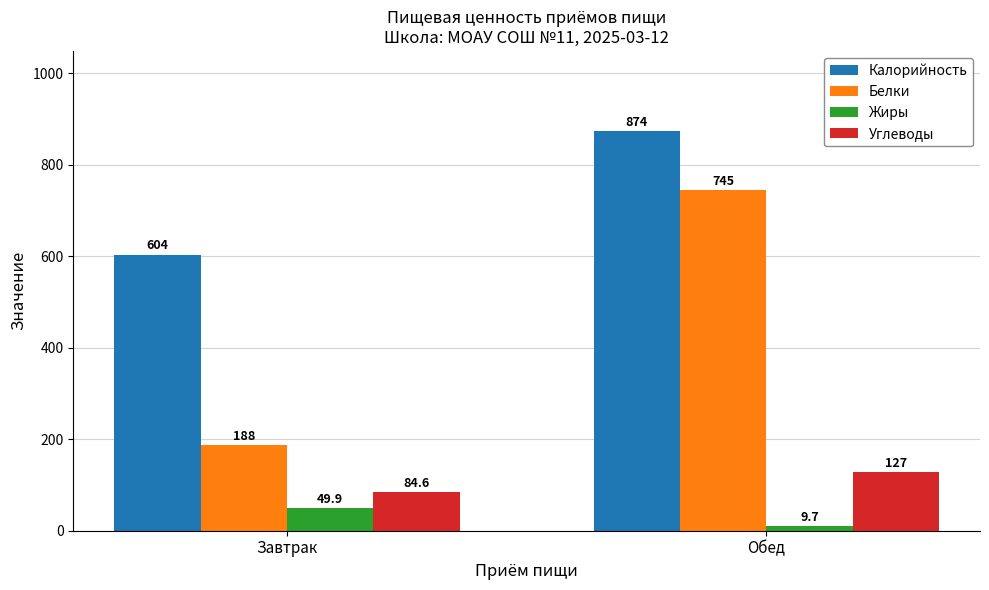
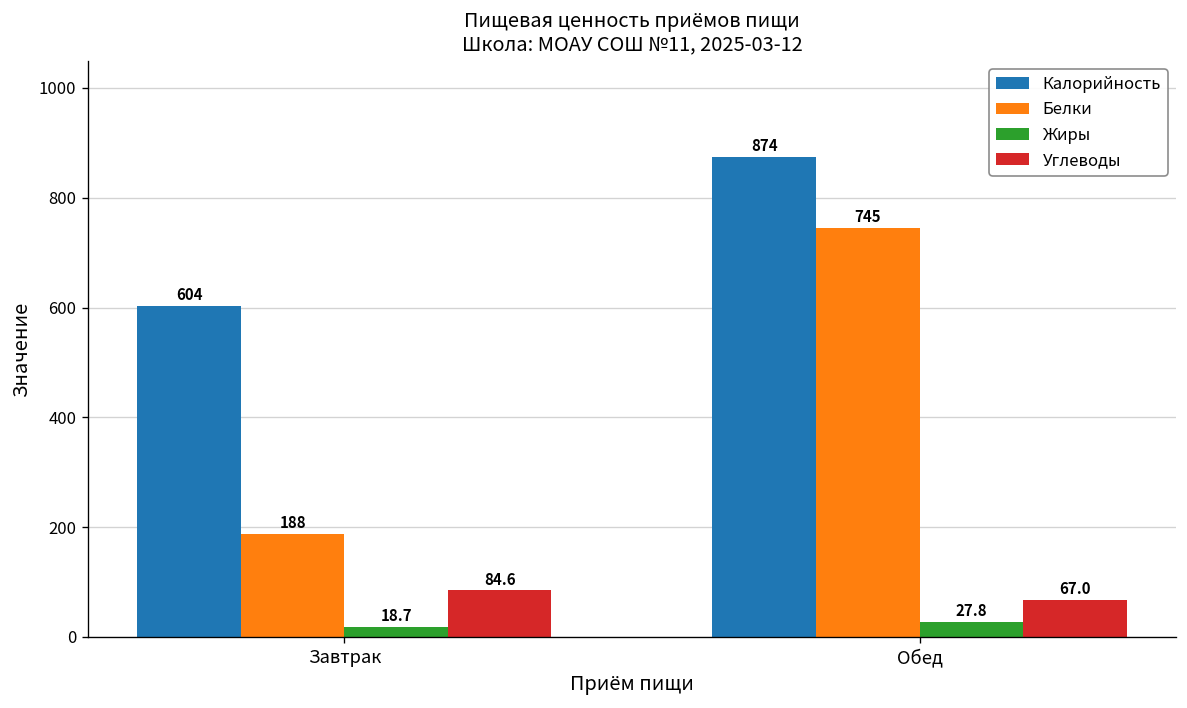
  {
    "Калорийность": {
      "Завтрак": 604,
      "Обед": 874
    },
    "Белки": {
      "Завтрак": 188,
      "Обед": 745
    },
    "Жиры": {
-     "Завтрак": 49.9,
-     "Обед": 9.7
+     "Завтрак": 18.7,
+     "Обед": 27.8
    },
    "Углеводы": {
      "Завтрак": 84.6,
-     "Обед": 127
+     "Обед": 67.0
    }
  }
